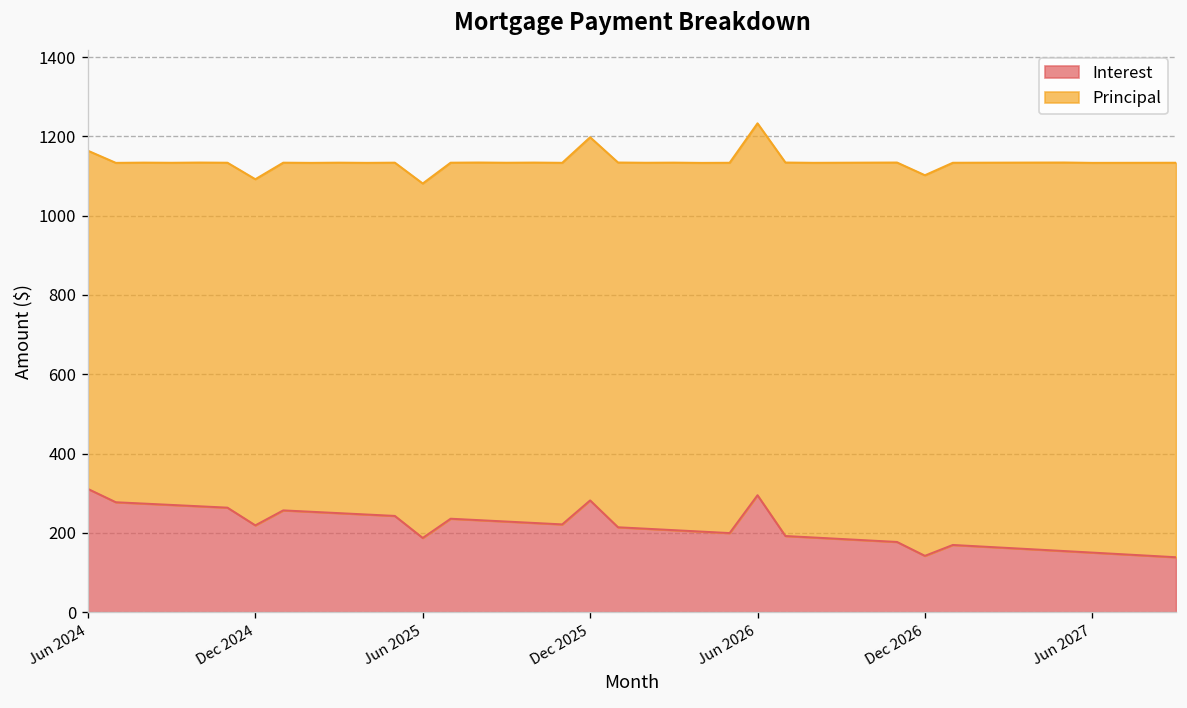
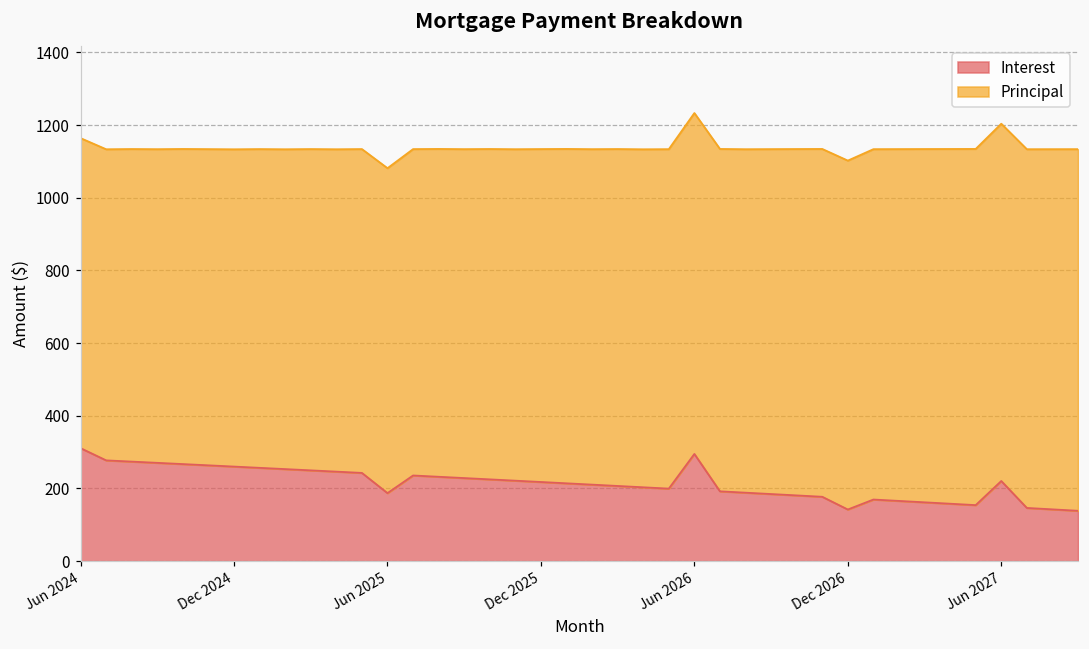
  {
    "Interest": {
      "Jun 2024": 310,
-     "Dec 2024": 220,
+     "Dec 2024": 260,
      "Jun 2025": 190,
-     "Dec 2025": 280,
+     "Dec 2025": 220,
      "Jun 2026": 290,
      "Dec 2026": 140,
-     "Jun 2027": 150
+     "Jun 2027": 220
    },
    "Principal": {
      "Jun 2024": 850,
      "Dec 2024": 870,
      "Jun 2025": 890,
      "Dec 2025": 920,
      "Jun 2026": 940,
      "Dec 2026": 960,
      "Jun 2027": 980
    }
  }
